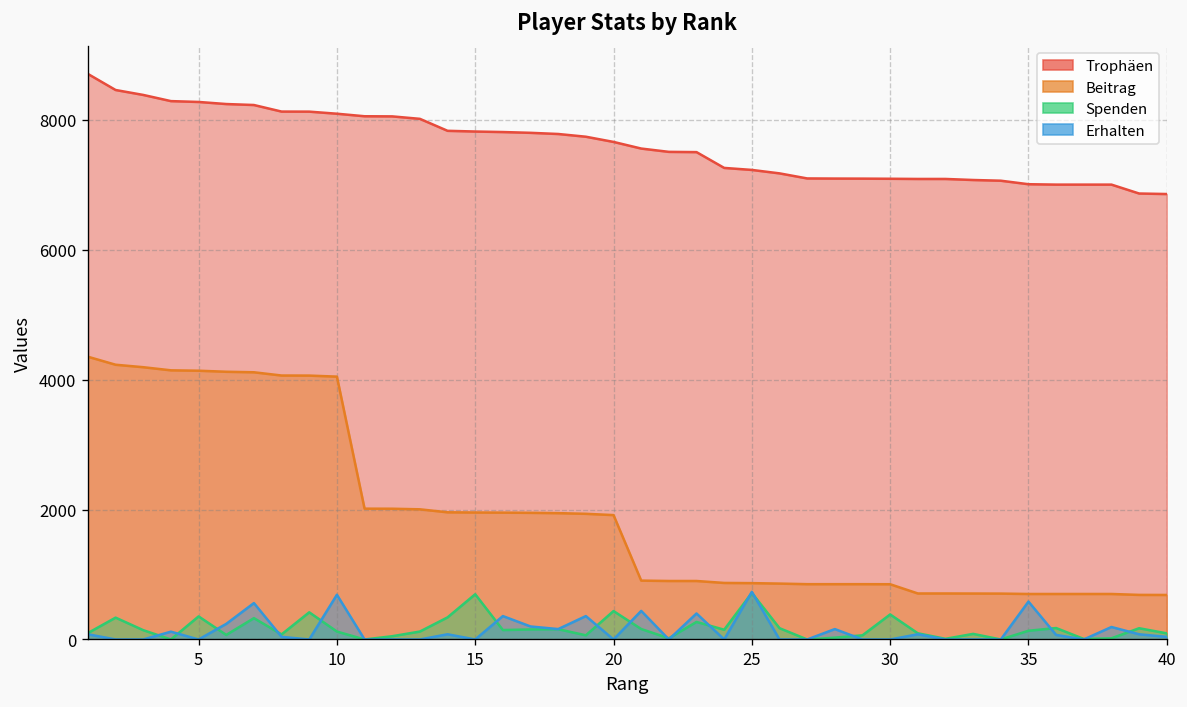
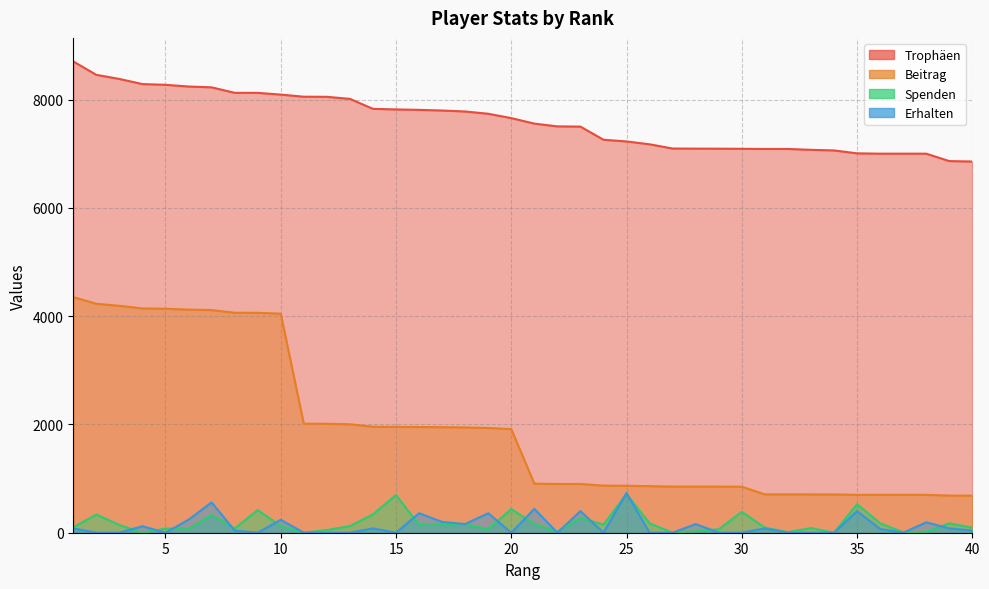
  {
    "Spenden": {
-     "5": 400,
+     "5": 100,
      "10": 100,
      "15": 700,
      "20": 400,
      "30": 400,
-     "35": 100,
+     "35": 500,
      "40": 100
    },
    "Erhalten": {
      "5": 0,
-     "10": 700,
+     "10": 200,
      "15": 0,
      "20": 0,
      "30": 0,
-     "35": 600,
+     "35": 400,
      "40": 0
    }
  }
